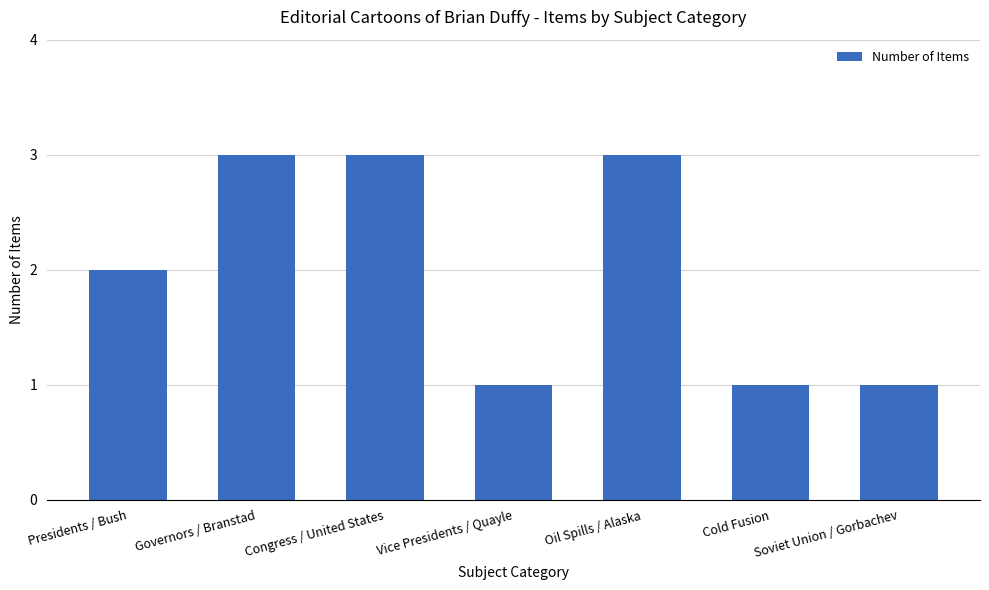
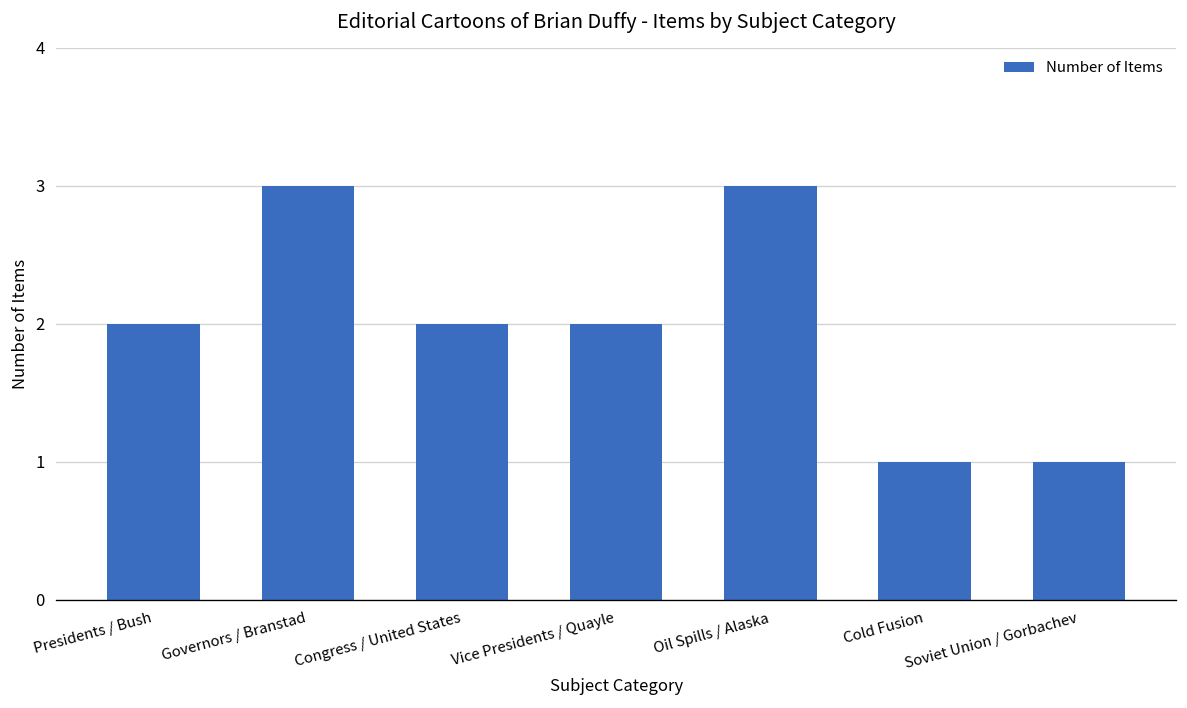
  {
    "Presidents / Bush": 2,
    "Governors / Branstad": 3,
-   "Congress / United States": 3,
-   "Vice Presidents / Quayle": 1,
+   "Congress / United States": 2,
+   "Vice Presidents / Quayle": 2,
    "Oil Spills / Alaska": 3,
    "Cold Fusion": 1,
    "Soviet Union / Gorbachev": 1
  }
